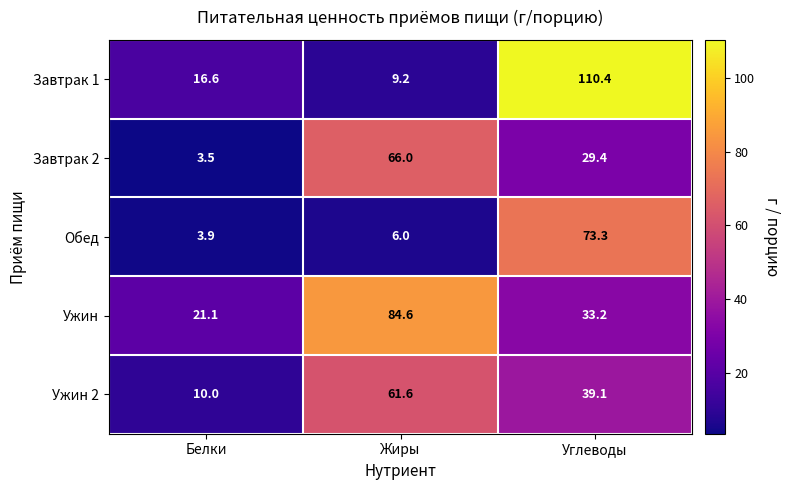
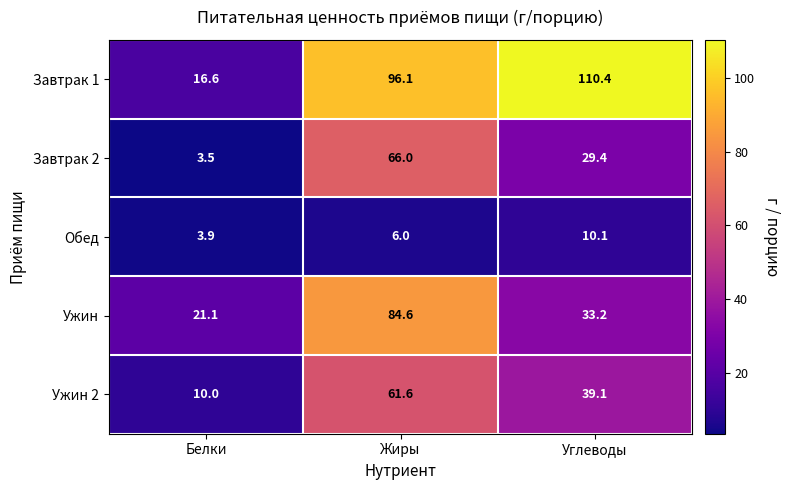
  {
    "Завтрак 1": {
      "Белки": 16.6,
-     "Жиры": 9.2,
+     "Жиры": 96.1,
      "Углеводы": 110.4
    },
    "Завтрак 2": {
      "Белки": 3.5,
      "Жиры": 66.0,
      "Углеводы": 29.4
    },
    "Обед": {
      "Белки": 3.9,
      "Жиры": 6.0,
-     "Углеводы": 73.3
+     "Углеводы": 10.1
    },
    "Ужин": {
      "Белки": 21.1,
      "Жиры": 84.6,
      "Углеводы": 33.2
    },
    "Ужин 2": {
      "Белки": 10.0,
      "Жиры": 61.6,
      "Углеводы": 39.1
    }
  }
